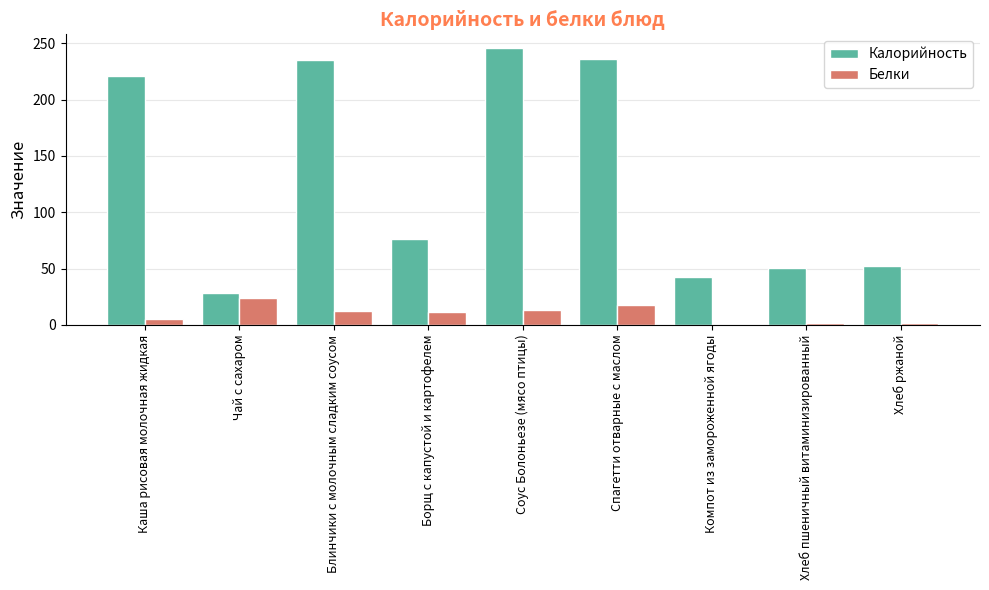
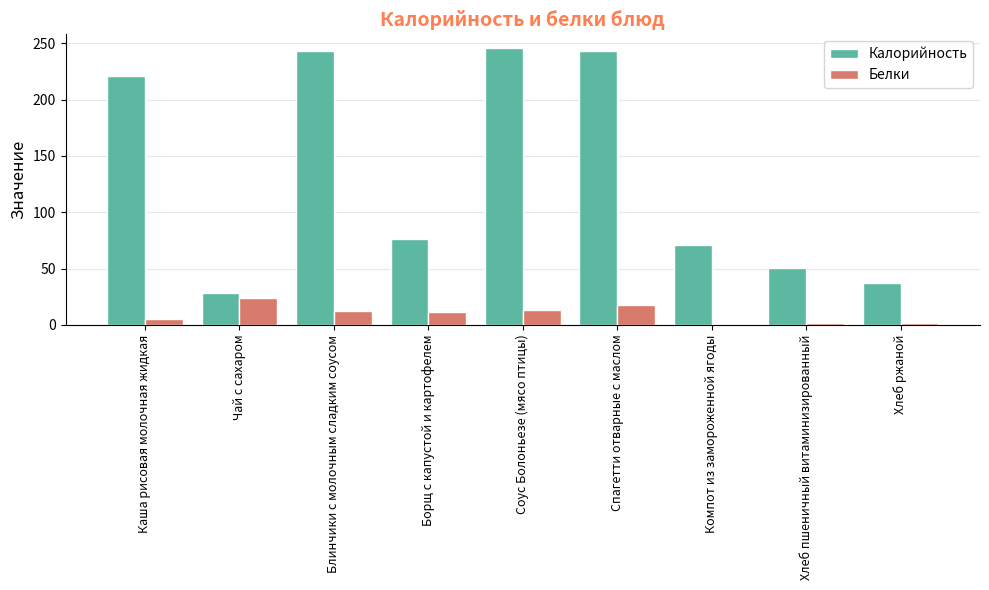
  {
    "Калорийность": {
      "Каша рисовая молочная жидкая": 221,
      "Чай с сахаром": 28,
-     "Блинчики с молочным сладким соусом": 235,
+     "Блинчики с молочным сладким соусом": 243,
      "Борщ с капустой и картофелем": 76,
      "Соус Болоньезе (мясо птицы)": 246,
-     "Спагетти отварные с маслом": 236,
-     "Компот из замороженной ягоды": 42,
+     "Спагетти отварные с маслом": 243,
+     "Компот из замороженной ягоды": 71,
      "Хлеб пшеничный витаминизированный": 50,
-     "Хлеб ржаной": 52
+     "Хлеб ржаной": 37
    },
    "Белки": {
      "Каша рисовая молочная жидкая": 6,
      "Чай с сахаром": 24,
      "Блинчики с молочным сладким соусом": 12,
      "Борщ с капустой и картофелем": 11,
      "Соус Болоньезе (мясо птицы)": 13,
      "Спагетти отварные с маслом": 18
    }
  }
